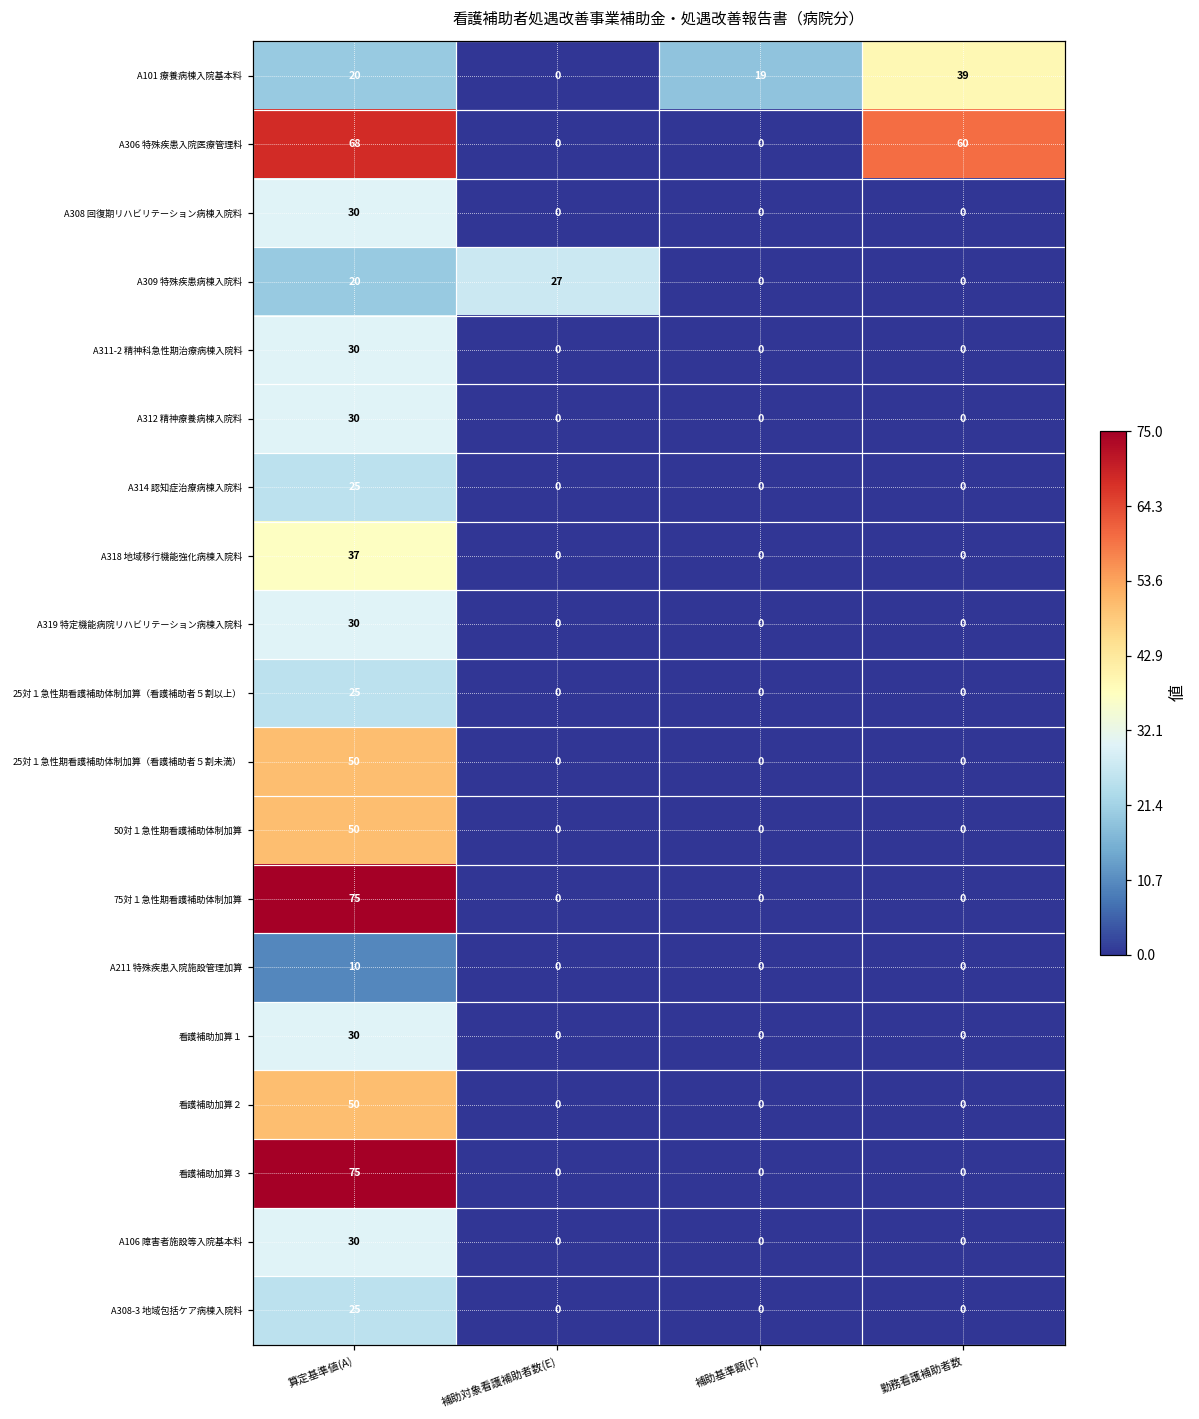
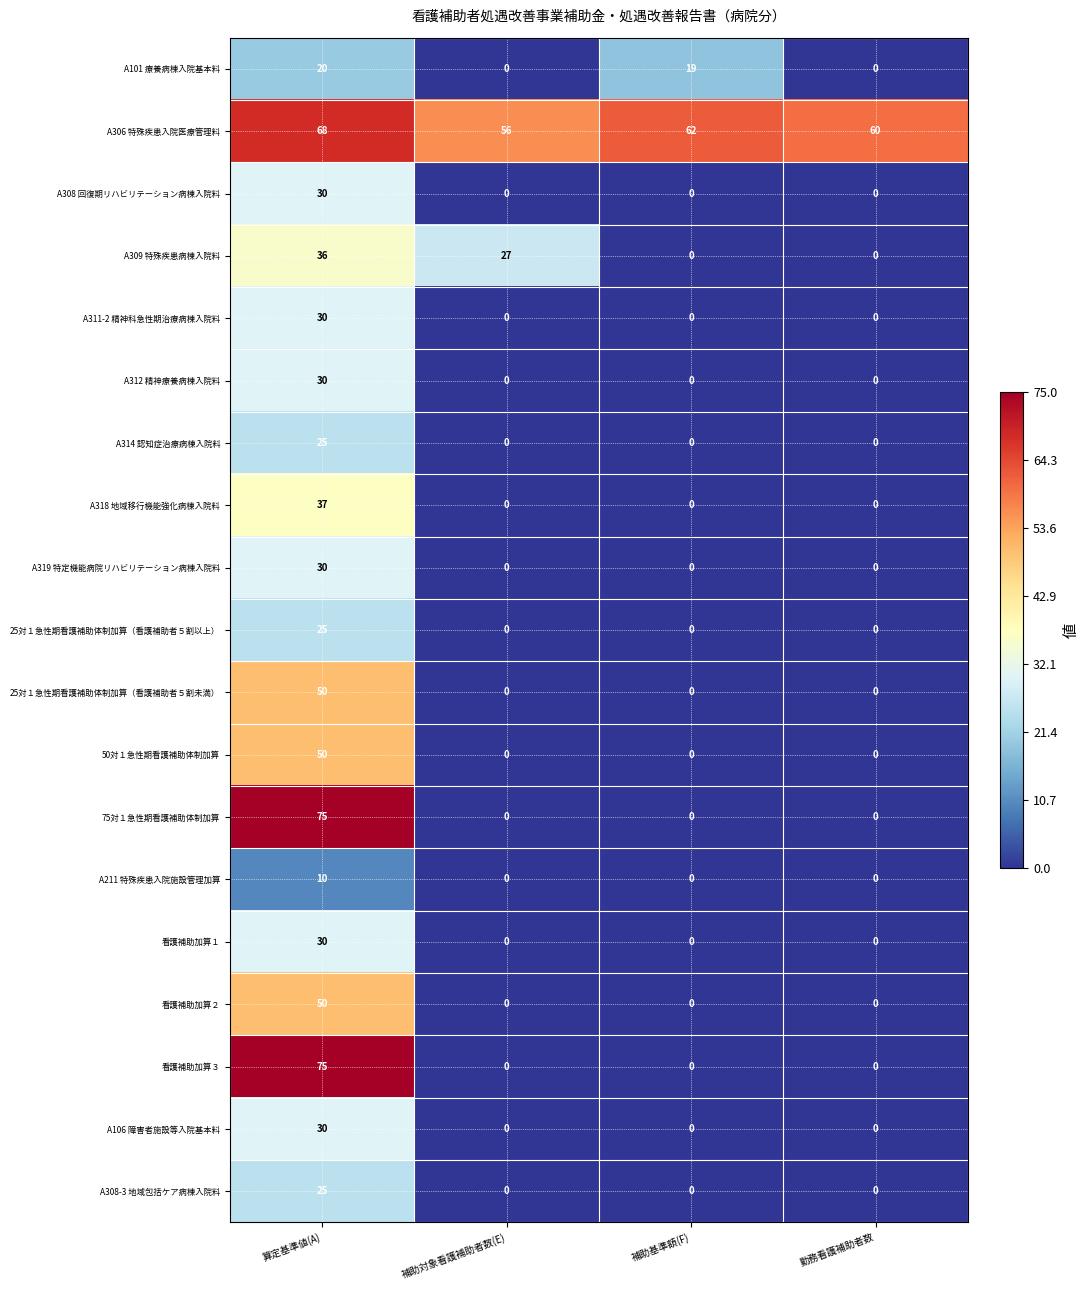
  {
    "A101 療養病棟入院基本料": {
      "算定基準値(A)": 20,
      "補助対象看護補助者数(E)": 0,
      "補助基準額(F)": 19,
-     "勤務看護補助者数": 39
+     "勤務看護補助者数": 0
    },
    "A306 特殊疾患入院医療管理料": {
      "算定基準値(A)": 68,
-     "補助対象看護補助者数(E)": 0,
-     "補助基準額(F)": 0,
+     "補助対象看護補助者数(E)": 56,
+     "補助基準額(F)": 62,
      "勤務看護補助者数": 60
    },
    "A308 回復期リハビリテーション病棟入院料": {
      "算定基準値(A)": 30,
      "補助対象看護補助者数(E)": 0,
      "補助基準額(F)": 0,
      "勤務看護補助者数": 0
    },
    "A309 特殊疾患病棟入院料": {
-     "算定基準値(A)": 20,
+     "算定基準値(A)": 36,
      "補助対象看護補助者数(E)": 27,
      "補助基準額(F)": 0,
      "勤務看護補助者数": 0
    },
    "A311-2 精神科急性期治療病棟入院料": {
      "算定基準値(A)": 30,
      "補助対象看護補助者数(E)": 0,
      "補助基準額(F)": 0,
      "勤務看護補助者数": 0
    },
    "A312 精神療養病棟入院料": {
      "算定基準値(A)": 30,
      "補助対象看護補助者数(E)": 0,
      "補助基準額(F)": 0,
      "勤務看護補助者数": 0
    },
    "A314 認知症治療病棟入院料": {
      "算定基準値(A)": 25,
      "補助対象看護補助者数(E)": 0,
      "補助基準額(F)": 0,
      "勤務看護補助者数": 0
    },
    "A318 地域移行機能強化病棟入院料": {
      "算定基準値(A)": 37,
      "補助対象看護補助者数(E)": 0,
      "補助基準額(F)": 0,
      "勤務看護補助者数": 0
    },
    "A319 特定機能病院リハビリテーション病棟入院料": {
      "算定基準値(A)": 30,
      "補助対象看護補助者数(E)": 0,
      "補助基準額(F)": 0,
      "勤務看護補助者数": 0
    },
    "25対１急性期看護補助体制加算（看護補助者５割以上）": {
      "算定基準値(A)": 25,
      "補助対象看護補助者数(E)": 0,
      "補助基準額(F)": 0,
      "勤務看護補助者数": 0
    },
    "25対１急性期看護補助体制加算（看護補助者５割未満）": {
      "算定基準値(A)": 50,
      "補助対象看護補助者数(E)": 0,
      "補助基準額(F)": 0,
      "勤務看護補助者数": 0
    },
    "50対１急性期看護補助体制加算": {
      "算定基準値(A)": 50,
      "補助対象看護補助者数(E)": 0,
      "補助基準額(F)": 0,
      "勤務看護補助者数": 0
    },
    "75対１急性期看護補助体制加算": {
      "算定基準値(A)": 75,
      "補助対象看護補助者数(E)": 0,
      "補助基準額(F)": 0,
      "勤務看護補助者数": 0
    },
    "A211 特殊疾患入院施設管理加算": {
      "算定基準値(A)": 10,
      "補助対象看護補助者数(E)": 0,
      "補助基準額(F)": 0,
      "勤務看護補助者数": 0
    },
    "看護補助加算１": {
      "算定基準値(A)": 30,
      "補助対象看護補助者数(E)": 0,
      "補助基準額(F)": 0,
      "勤務看護補助者数": 0
    },
    "看護補助加算２": {
      "算定基準値(A)": 50,
      "補助対象看護補助者数(E)": 0,
      "補助基準額(F)": 0,
      "勤務看護補助者数": 0
    },
    "看護補助加算３": {
      "算定基準値(A)": 75,
      "補助対象看護補助者数(E)": 0,
      "補助基準額(F)": 0,
      "勤務看護補助者数": 0
    },
    "A106 障害者施設等入院基本料": {
      "算定基準値(A)": 30,
      "補助対象看護補助者数(E)": 0,
      "補助基準額(F)": 0,
      "勤務看護補助者数": 0
    },
    "A308-3 地域包括ケア病棟入院料": {
      "算定基準値(A)": 25,
      "補助対象看護補助者数(E)": 0,
      "補助基準額(F)": 0,
      "勤務看護補助者数": 0
    }
  }
